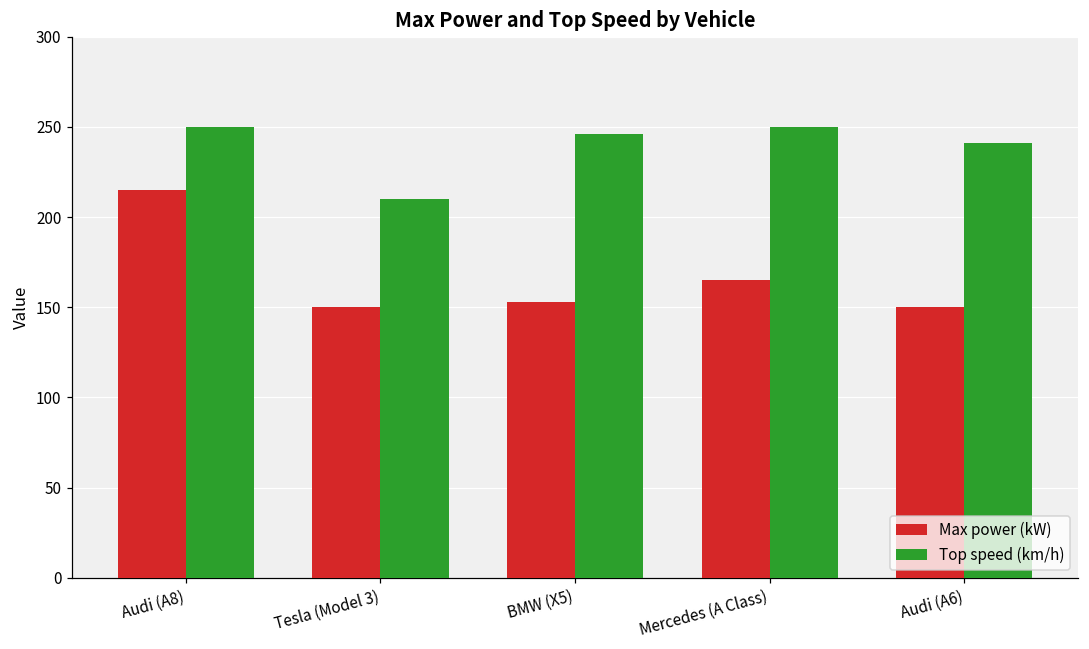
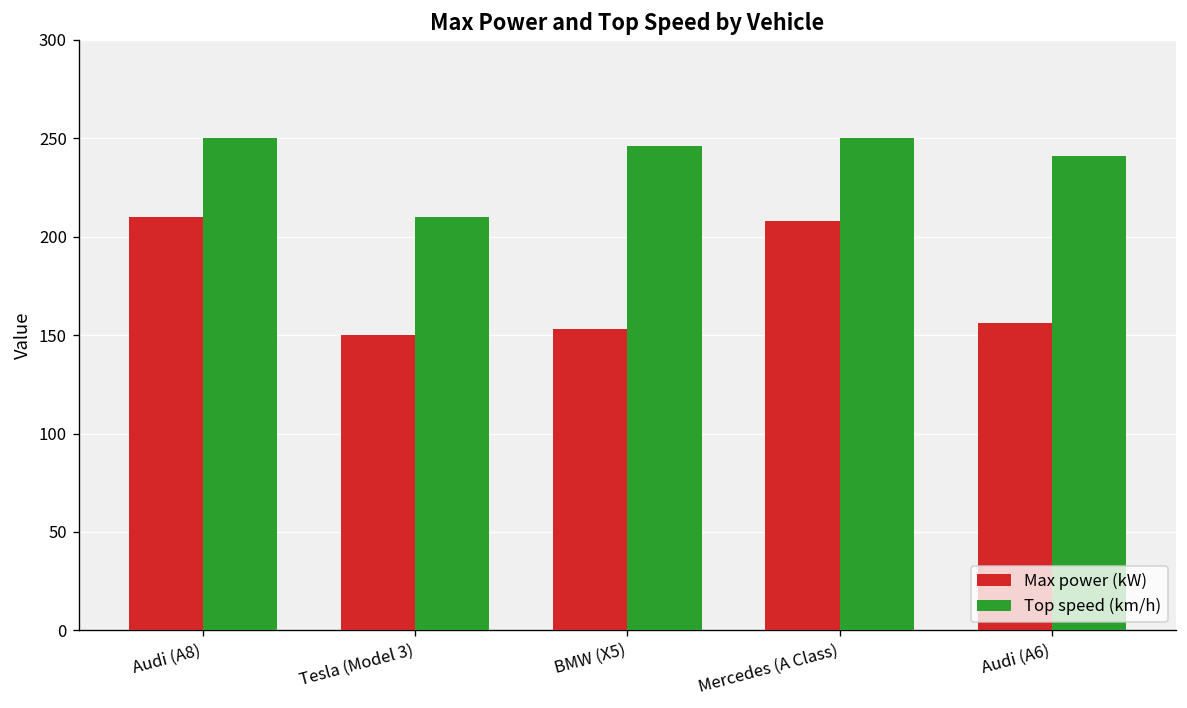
  {
    "Max power (kW)": {
-     "Audi (A8)": 215,
+     "Audi (A8)": 210,
      "Tesla (Model 3)": 150,
      "BMW (X5)": 153,
-     "Mercedes (A Class)": 165,
-     "Audi (A6)": 150
+     "Mercedes (A Class)": 208,
+     "Audi (A6)": 156
    },
    "Top speed (km/h)": {
      "Audi (A8)": 250,
      "Tesla (Model 3)": 210,
      "BMW (X5)": 246,
      "Mercedes (A Class)": 250,
      "Audi (A6)": 241
    }
  }
